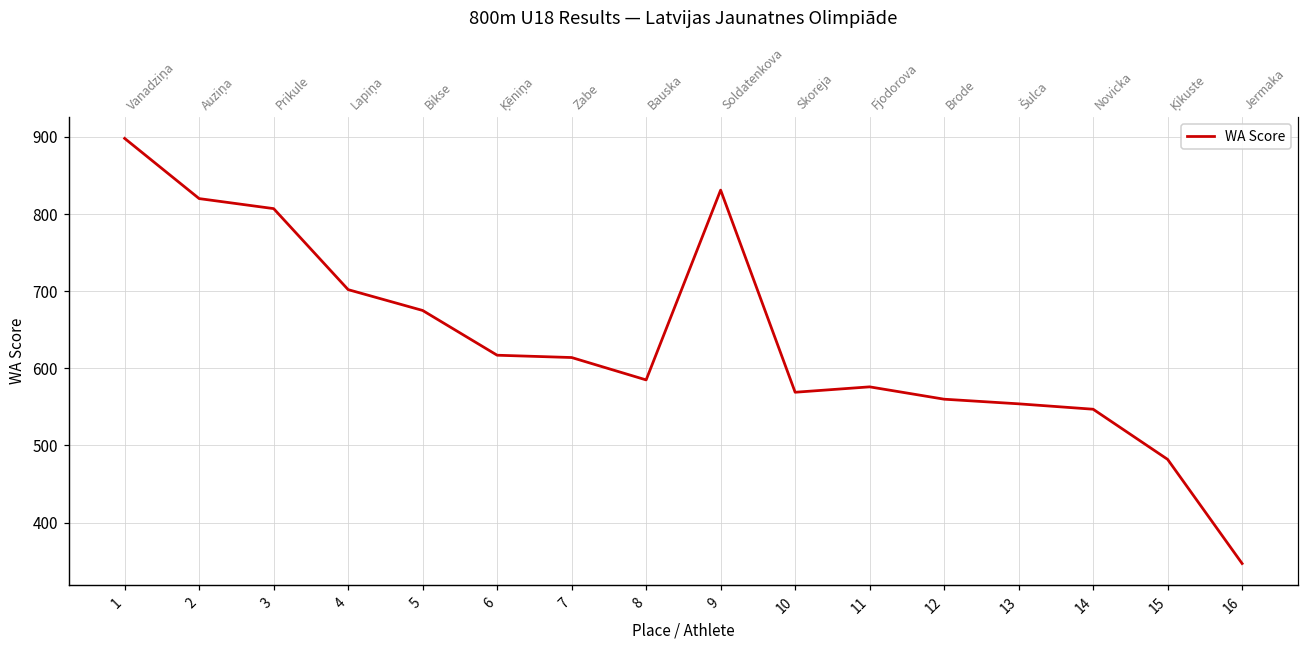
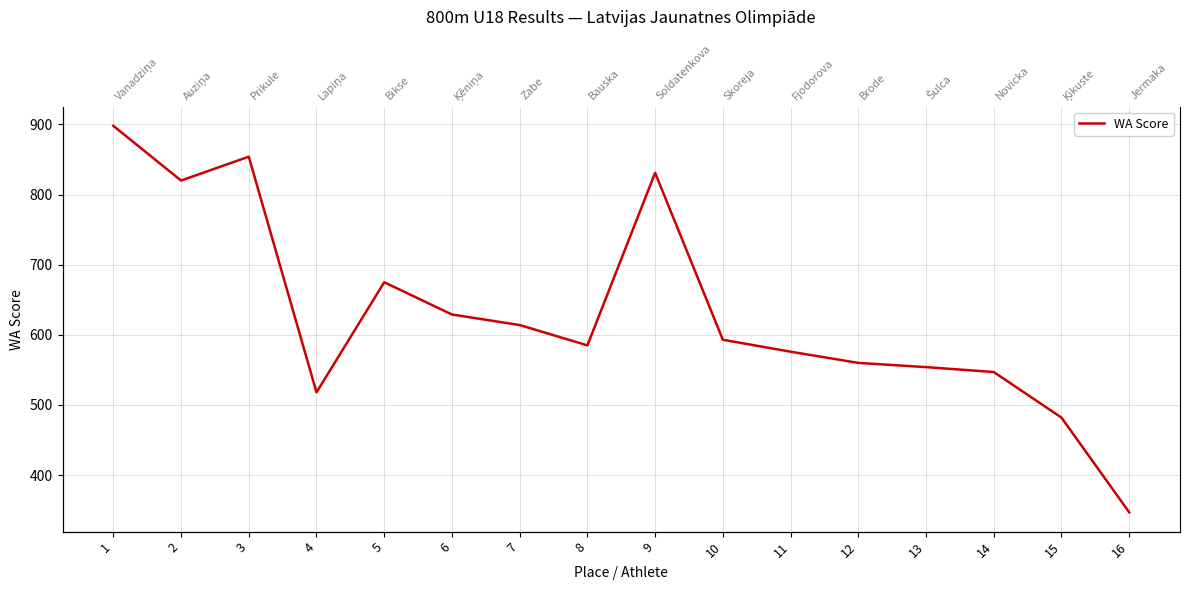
  {
    "1": 900,
    "2": 820,
-   "3": 810,
-   "4": 700,
+   "3": 850,
+   "4": 520,
    "5": 680,
-   "6": 620,
+   "6": 630,
    "7": 610,
    "8": 590,
    "9": 830,
-   "10": 570,
+   "10": 590,
    "11": 580,
    "12": 560,
    "13": 550,
    "14": 550,
    "15": 480,
    "16": 350
  }
